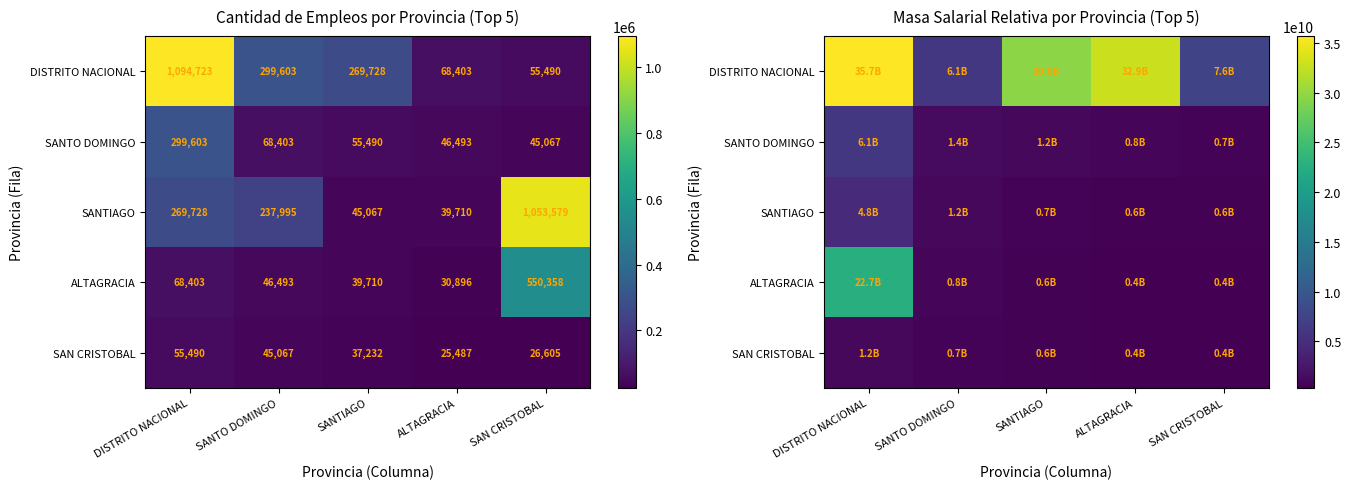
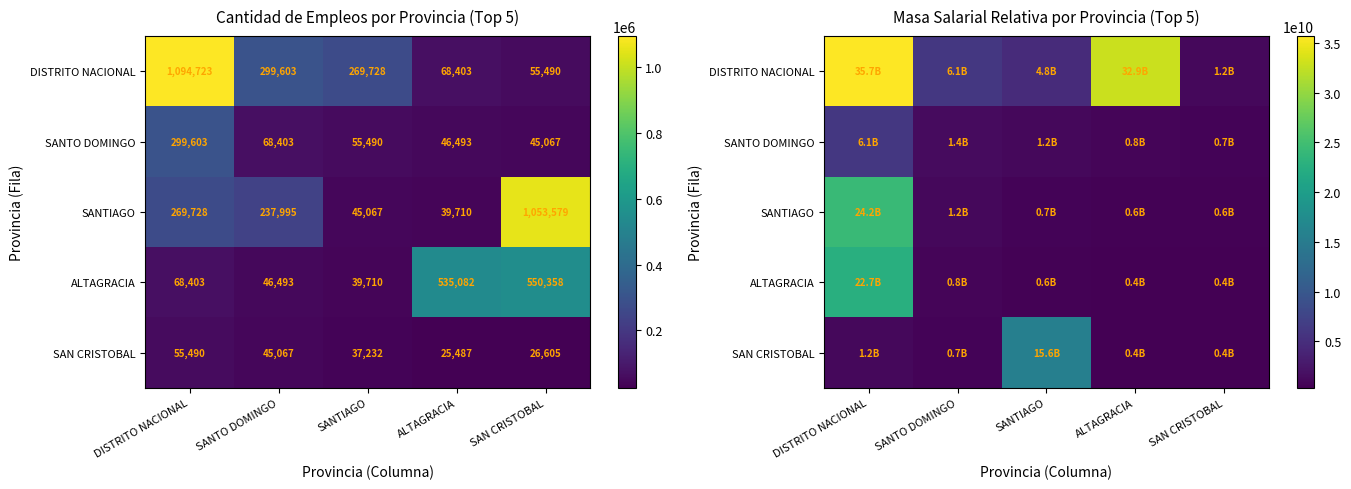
  {
    "Cantidad de Empleos por Provincia (Top 5)": {
      "DISTRITO NACIONAL": {
        "DISTRITO NACIONAL": "1,094,723",
        "SANTO DOMINGO": "299,603",
        "SANTIAGO": "269,728",
        "ALTAGRACIA": "68,403",
        "SAN CRISTOBAL": "55,490"
      },
      "SANTO DOMINGO": {
        "DISTRITO NACIONAL": "299,603",
        "SANTO DOMINGO": "68,403",
        "SANTIAGO": "55,490",
        "ALTAGRACIA": "46,493",
        "SAN CRISTOBAL": "45,067"
      },
      "SANTIAGO": {
        "DISTRITO NACIONAL": "269,728",
        "SANTO DOMINGO": "237,995",
        "SANTIAGO": "45,067",
        "ALTAGRACIA": "39,710",
        "SAN CRISTOBAL": "1,053,579"
      },
      "ALTAGRACIA": {
        "DISTRITO NACIONAL": "68,403",
        "SANTO DOMINGO": "46,493",
        "SANTIAGO": "39,710",
-       "ALTAGRACIA": "30,896",
+       "ALTAGRACIA": "535,082",
        "SAN CRISTOBAL": "550,358"
      },
      "SAN CRISTOBAL": {
        "DISTRITO NACIONAL": "55,490",
        "SANTO DOMINGO": "45,067",
        "SANTIAGO": "37,232",
        "ALTAGRACIA": "25,487",
        "SAN CRISTOBAL": "26,605"
      }
    },
    "Masa Salarial Relativa por Provincia (Top 5)": {
      "DISTRITO NACIONAL": {
        "DISTRITO NACIONAL": "35.7B",
        "SANTO DOMINGO": "6.1B",
-       "SANTIAGO": "29.6B",
+       "SANTIAGO": "4.8B",
        "ALTAGRACIA": "32.9B",
-       "SAN CRISTOBAL": "7.6B"
+       "SAN CRISTOBAL": "1.2B"
      },
      "SANTO DOMINGO": {
        "DISTRITO NACIONAL": "6.1B",
        "SANTO DOMINGO": "1.4B",
        "SANTIAGO": "1.2B",
        "ALTAGRACIA": "0.8B",
        "SAN CRISTOBAL": "0.7B"
      },
      "SANTIAGO": {
-       "DISTRITO NACIONAL": "4.8B",
+       "DISTRITO NACIONAL": "24.2B",
        "SANTO DOMINGO": "1.2B",
        "SANTIAGO": "0.7B",
        "ALTAGRACIA": "0.6B",
        "SAN CRISTOBAL": "0.6B"
      },
      "ALTAGRACIA": {
        "DISTRITO NACIONAL": "22.7B",
        "SANTO DOMINGO": "0.8B",
        "SANTIAGO": "0.6B",
        "ALTAGRACIA": "0.4B",
        "SAN CRISTOBAL": "0.4B"
      },
      "SAN CRISTOBAL": {
        "DISTRITO NACIONAL": "1.2B",
        "SANTO DOMINGO": "0.7B",
-       "SANTIAGO": "0.6B",
+       "SANTIAGO": "15.6B",
        "ALTAGRACIA": "0.4B",
        "SAN CRISTOBAL": "0.4B"
      }
    }
  }
